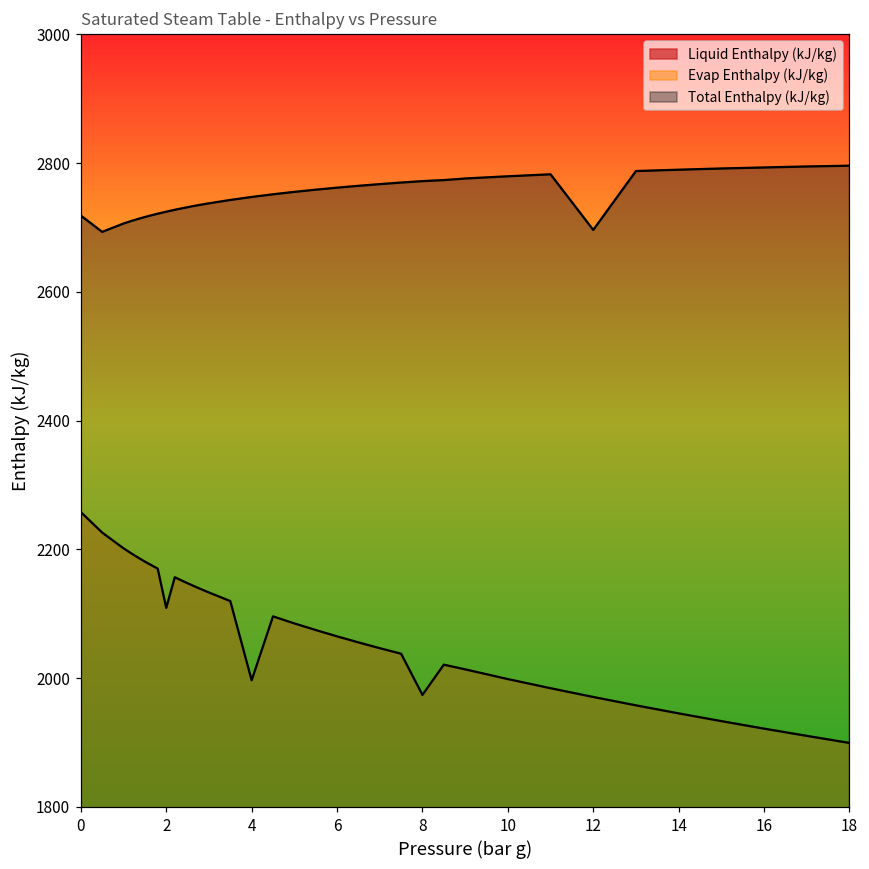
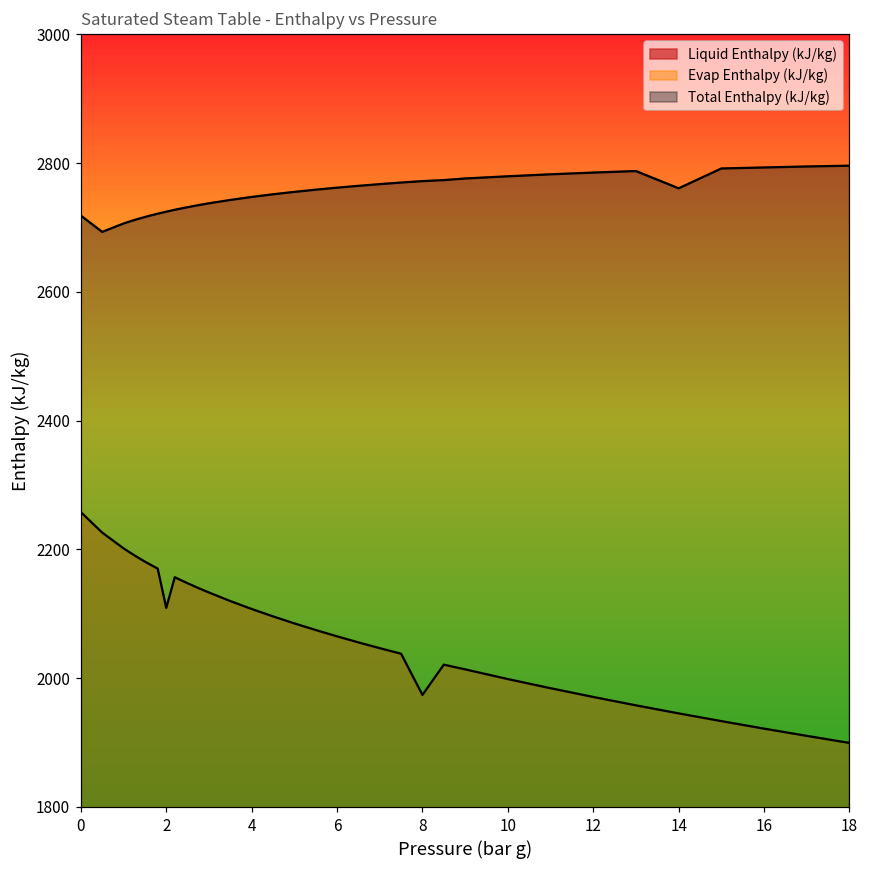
  {
    "Evap Enthalpy (kJ/kg)": {
      "0": 2260,
      "2": 2110,
-     "4": 2000,
+     "4": 2110,
      "6": 2060,
      "8": 1970,
      "10": 2000,
      "12": 1970,
      "14": 1950,
      "16": 1920,
      "18": 1900
    },
    "Total Enthalpy (kJ/kg)": {
      "0": 2720,
      "2": 2720,
      "4": 2750,
      "6": 2760,
      "8": 2770,
      "10": 2780,
-     "12": 2700,
-     "14": 2790,
+     "12": 2790,
+     "14": 2760,
      "16": 2790,
      "18": 2800
    }
  }
